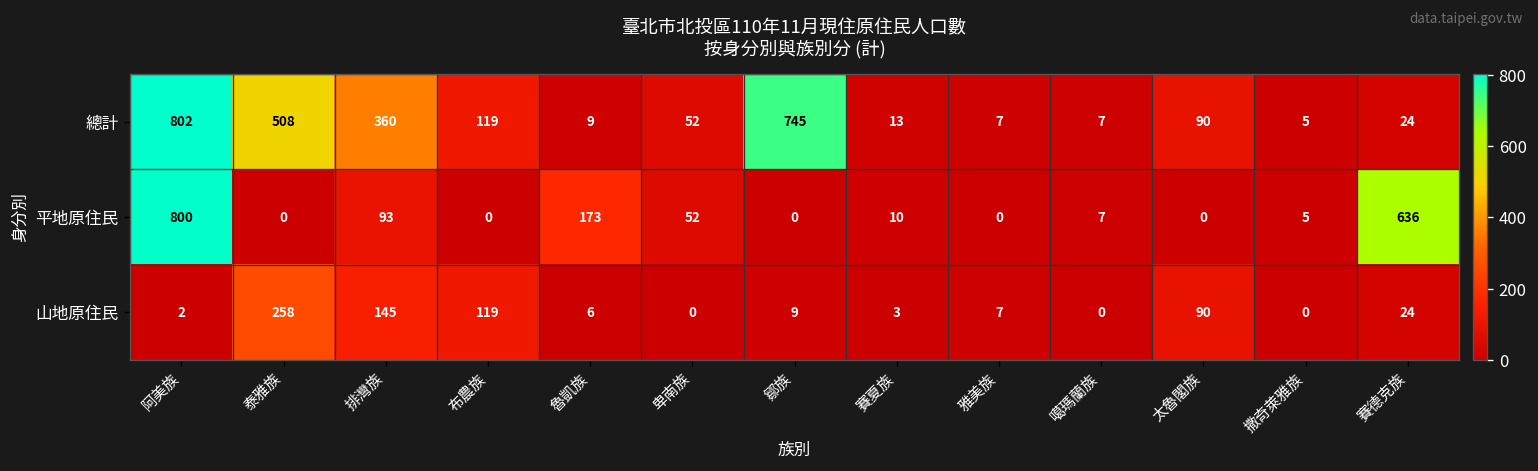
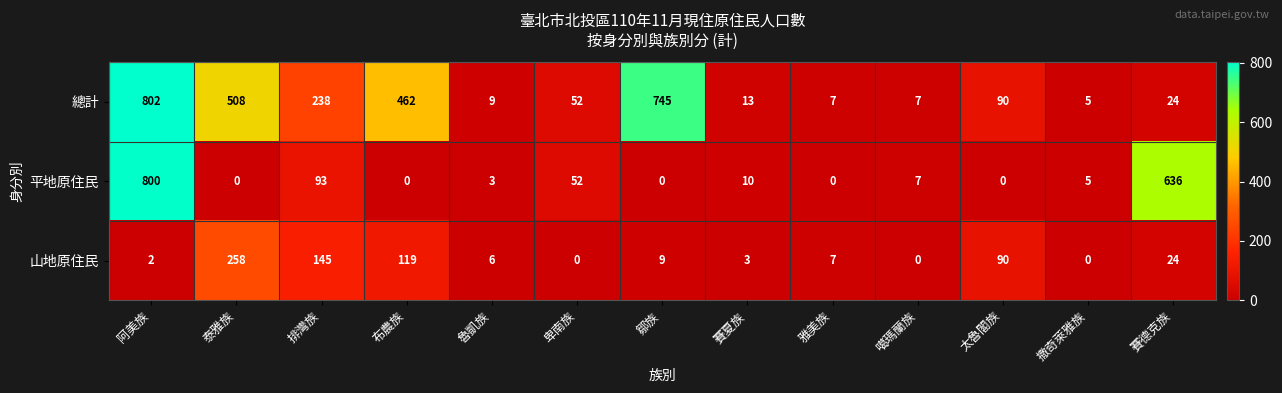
  {
    "總計": {
      "阿美族": 802,
      "泰雅族": 508,
-     "排灣族": 360,
-     "布農族": 119,
+     "排灣族": 238,
+     "布農族": 462,
      "魯凱族": 9,
      "卑南族": 52,
      "鄒族": 745,
      "賽夏族": 13,
      "雅美族": 7,
      "噶瑪蘭族": 7,
      "太魯閣族": 90,
      "撒奇萊雅族": 5,
      "賽德克族": 24
    },
    "平地原住民": {
      "阿美族": 800,
      "泰雅族": 0,
      "排灣族": 93,
      "布農族": 0,
-     "魯凱族": 173,
+     "魯凱族": 3,
      "卑南族": 52,
      "鄒族": 0,
      "賽夏族": 10,
      "雅美族": 0,
      "噶瑪蘭族": 7,
      "太魯閣族": 0,
      "撒奇萊雅族": 5,
      "賽德克族": 636
    },
    "山地原住民": {
      "阿美族": 2,
      "泰雅族": 258,
      "排灣族": 145,
      "布農族": 119,
      "魯凱族": 6,
      "卑南族": 0,
      "鄒族": 9,
      "賽夏族": 3,
      "雅美族": 7,
      "噶瑪蘭族": 0,
      "太魯閣族": 90,
      "撒奇萊雅族": 0,
      "賽德克族": 24
    }
  }
